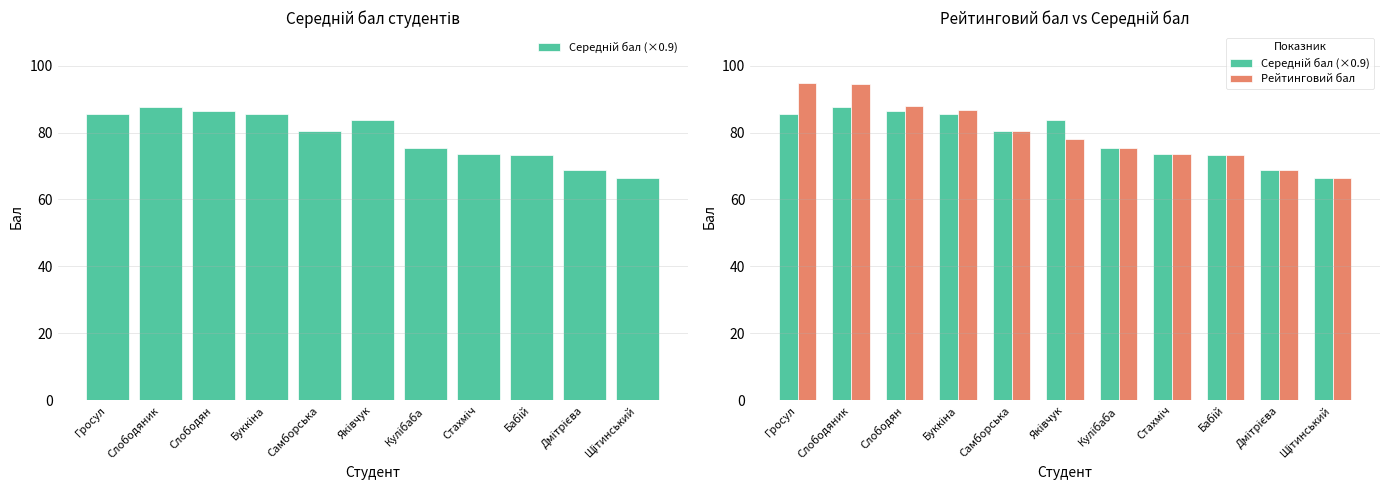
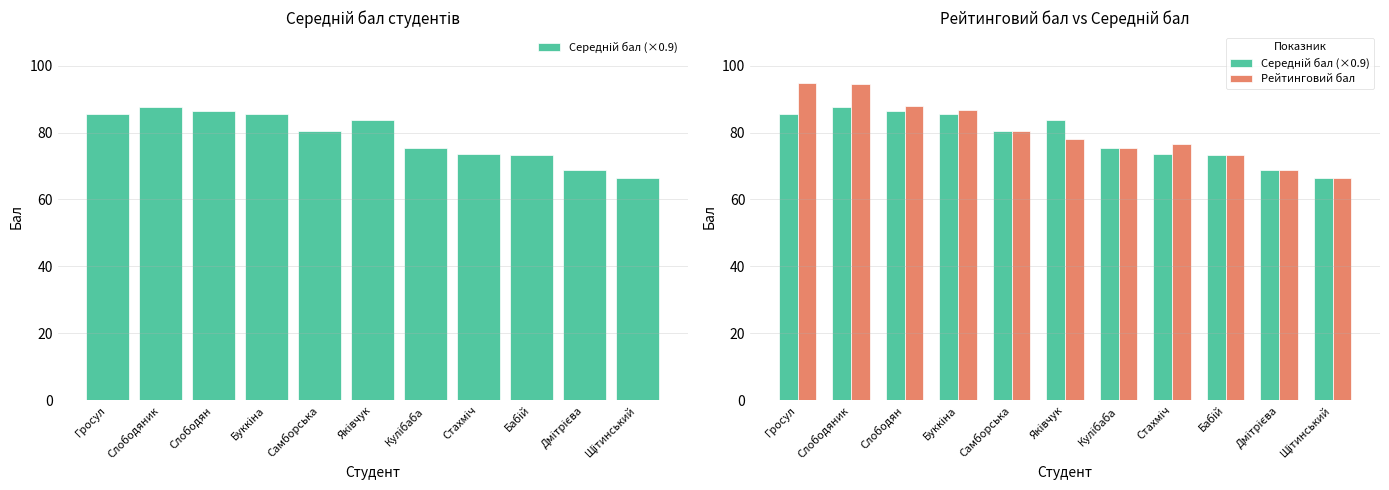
  {
    "Середній бал студентів": {
      "Гросул": 86,
      "Слободяник": 87,
      "Слободян": 86,
      "Буккіна": 85,
      "Самборська": 80,
      "Яківчук": 84,
      "Кулібаба": 75,
      "Стахміч": 74,
      "Бабій": 73,
      "Дмітрієва": 69,
      "Щітинський": 66
    },
    "Рейтинговий бал vs Середній бал": {
      "Середній бал (×0.9)": {
        "Гросул": 86,
        "Слободяник": 87,
        "Слободян": 86,
        "Буккіна": 85,
        "Самборська": 80,
        "Яківчук": 84,
        "Кулібаба": 75,
        "Стахміч": 74,
        "Бабій": 73,
        "Дмітрієва": 69,
        "Щітинський": 66
      },
      "Рейтинговий бал": {
        "Гросул": 95,
        "Слободяник": 95,
        "Слободян": 88,
        "Буккіна": 87,
        "Самборська": 80,
        "Яківчук": 78,
        "Кулібаба": 75,
-       "Стахміч": 74,
+       "Стахміч": 76,
        "Бабій": 73,
        "Дмітрієва": 69,
        "Щітинський": 66
      }
    }
  }
